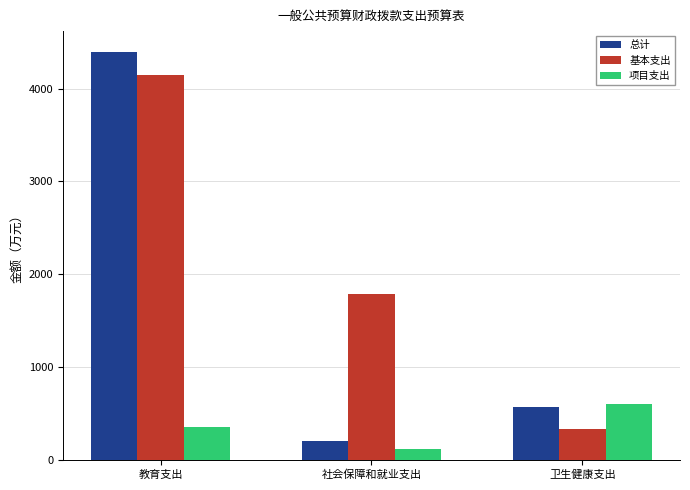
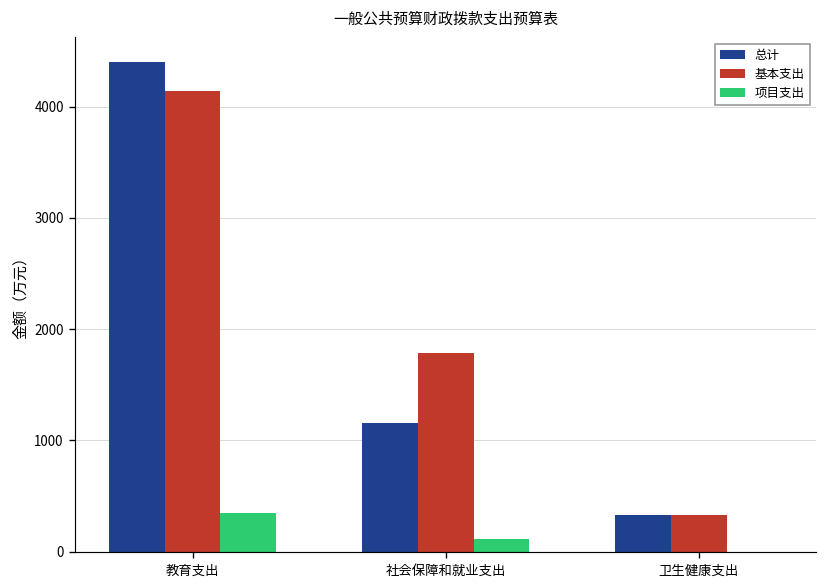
  {
    "总计": {
      "教育支出": 4400,
-     "社会保障和就业支出": 200,
-     "卫生健康支出": 600
+     "社会保障和就业支出": 1200,
+     "卫生健康支出": 300
    },
    "基本支出": {
      "教育支出": 4100,
      "社会保障和就业支出": 1800,
      "卫生健康支出": 300
    },
    "项目支出": {
      "教育支出": 300,
      "社会保障和就业支出": 100,
-     "卫生健康支出": 600
+     "卫生健康支出": 0
    }
  }
